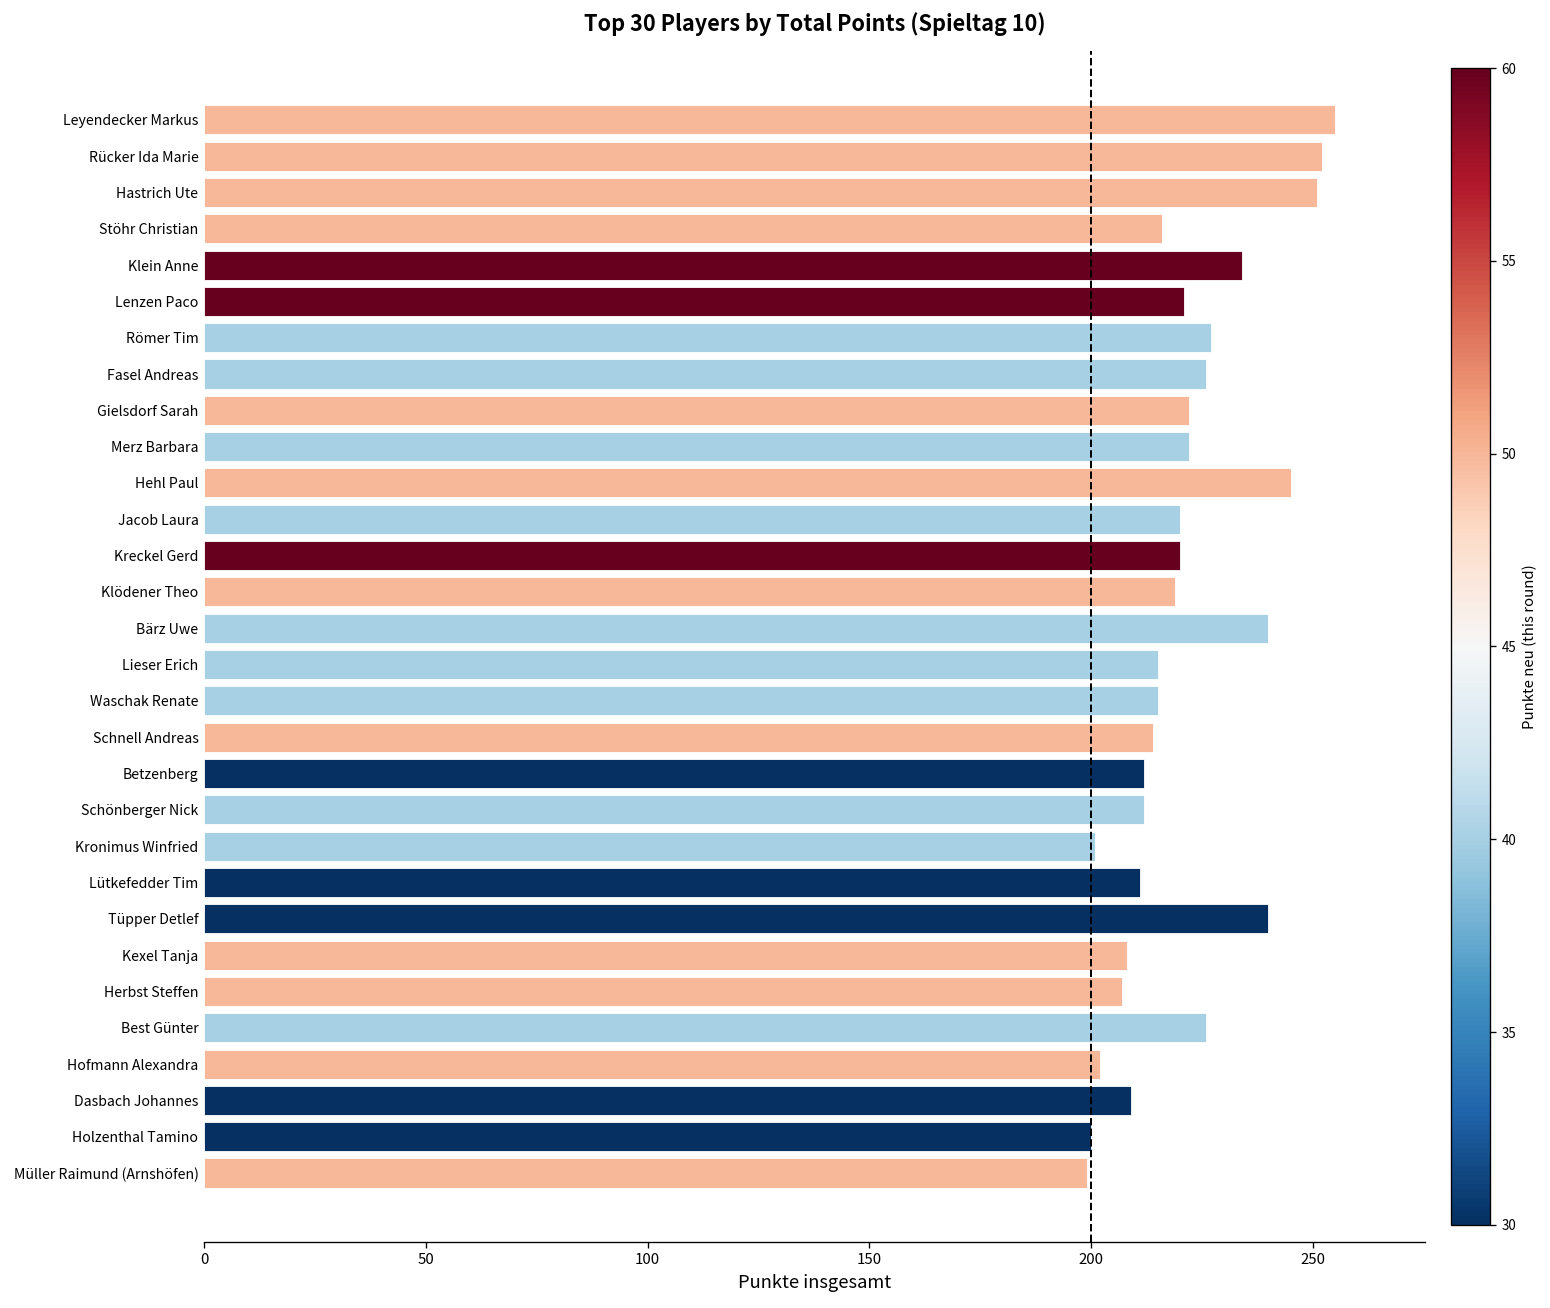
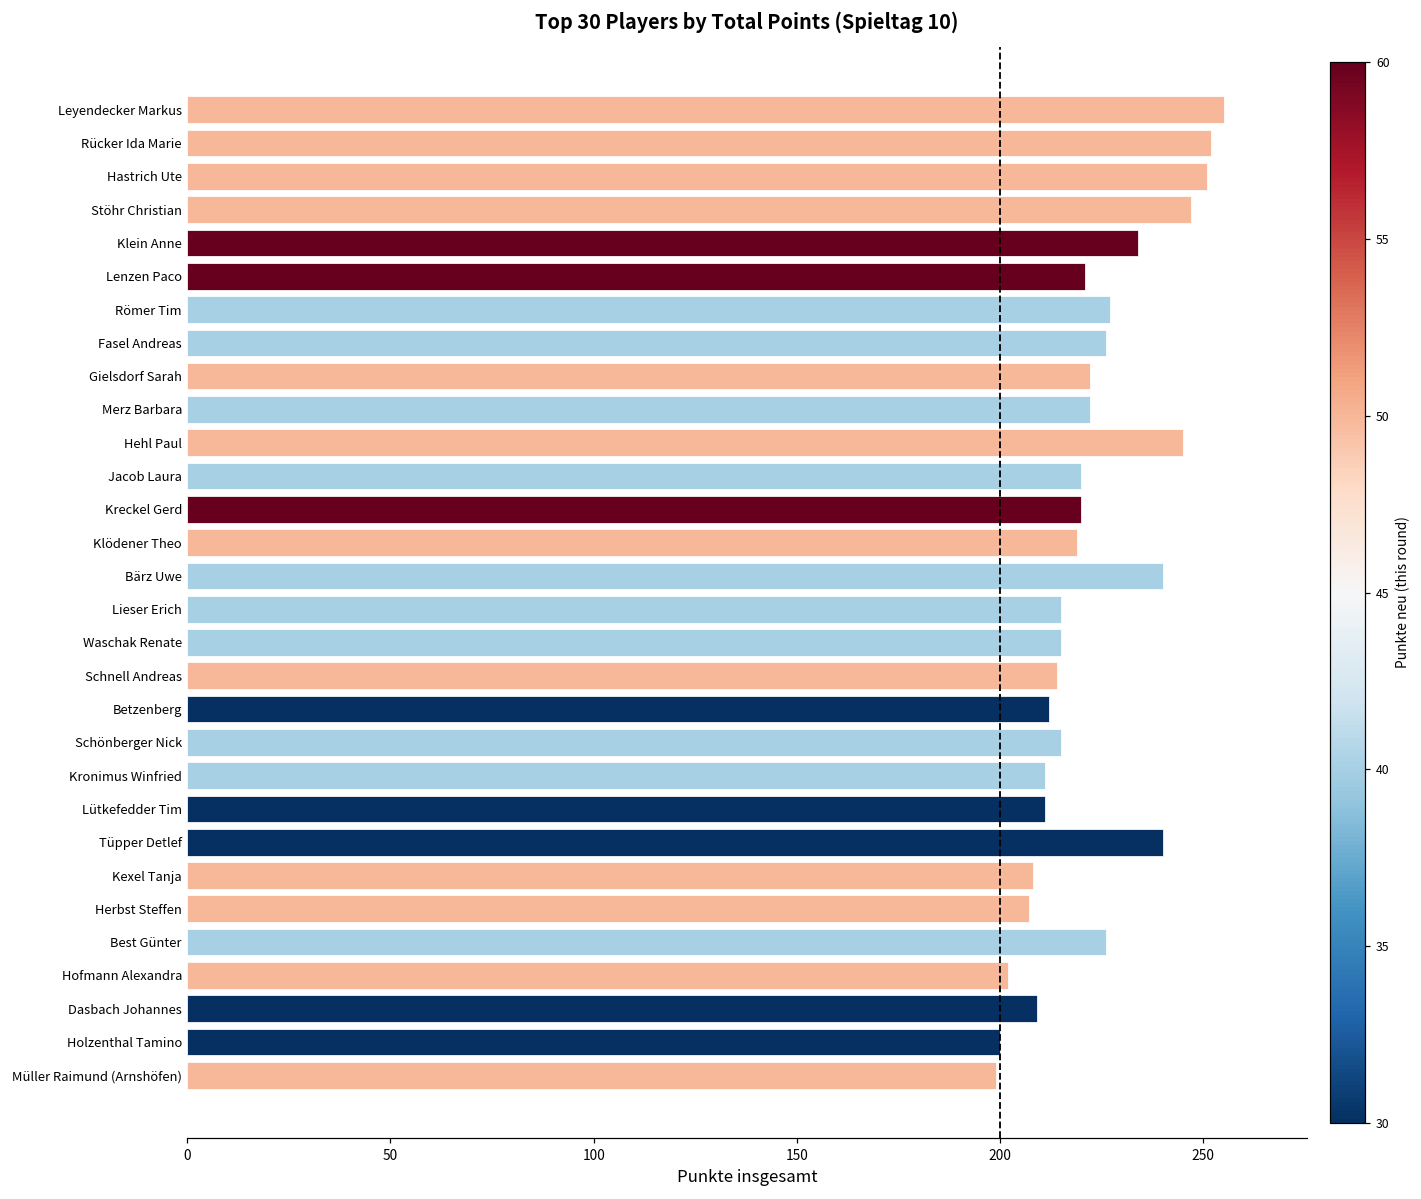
  {
    "Leyendecker Markus": 255,
    "Rücker Ida Marie": 252,
    "Hastrich Ute": 251,
-   "Stöhr Christian": 216,
+   "Stöhr Christian": 247,
    "Klein Anne": 234,
    "Lenzen Paco": 221,
    "Römer Tim": 227,
    "Fasel Andreas": 226,
    "Gielsdorf Sarah": 222,
    "Merz Barbara": 222,
    "Hehl Paul": 245,
    "Jacob Laura": 220,
    "Kreckel Gerd": 220,
    "Klödener Theo": 219,
    "Bärz Uwe": 240,
    "Lieser Erich": 215,
    "Waschak Renate": 215,
    "Schnell Andreas": 214,
    "Betzenberg": 212,
-   "Schönberger Nick": 212,
-   "Kronimus Winfried": 201,
+   "Schönberger Nick": 215,
+   "Kronimus Winfried": 211,
    "Lütkefedder Tim": 211,
    "Tüpper Detlef": 240,
    "Kexel Tanja": 208,
    "Herbst Steffen": 207,
    "Best Günter": 226,
    "Hofmann Alexandra": 202,
    "Dasbach Johannes": 209,
    "Holzenthal Tamino": 200,
    "Müller Raimund (Arnshöfen)": 199
  }
